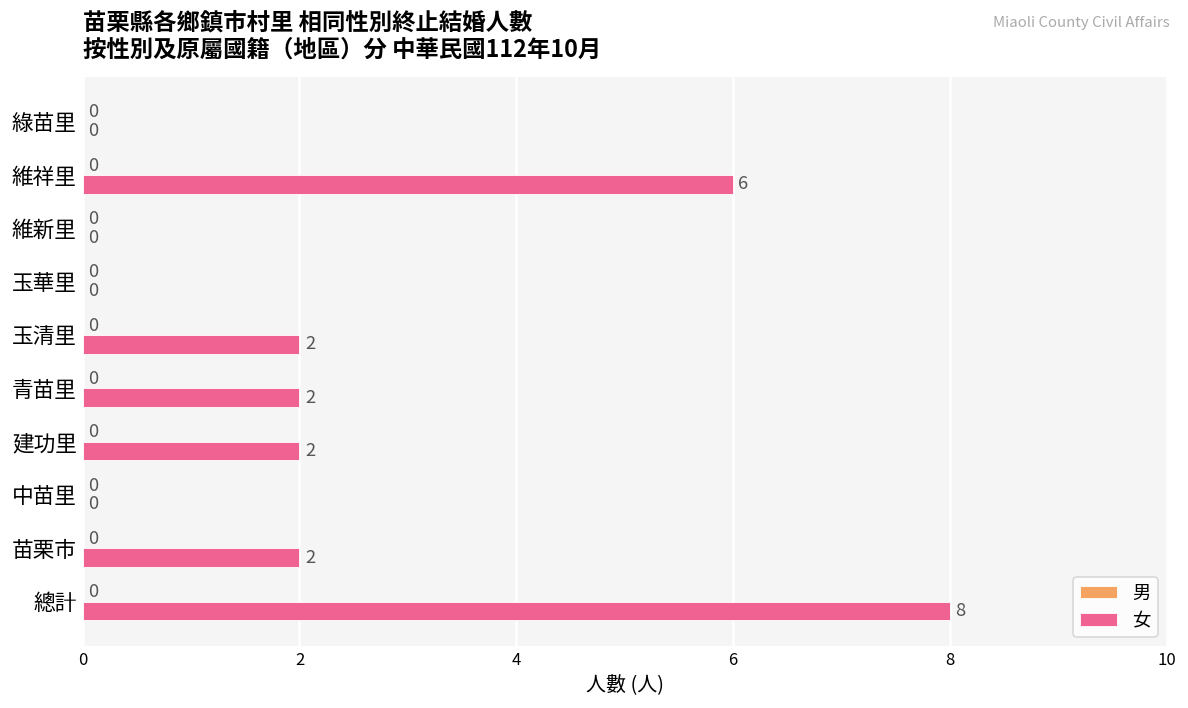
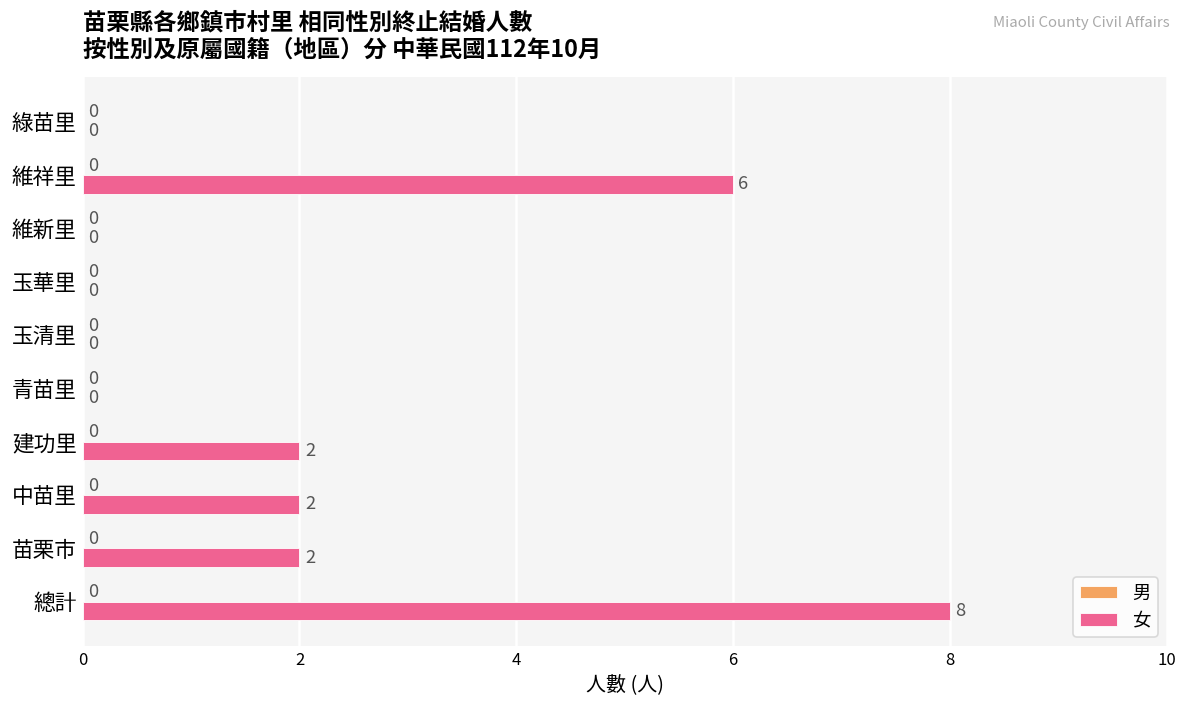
  {
    "男": {
      "綠苗里": 0,
      "維祥里": 0,
      "維新里": 0,
      "玉華里": 0,
      "玉清里": 0,
      "青苗里": 0,
      "建功里": 0,
      "中苗里": 0,
      "苗栗市": 0,
      "總計": 0
    },
    "女": {
      "綠苗里": 0,
      "維祥里": 6,
      "維新里": 0,
      "玉華里": 0,
-     "玉清里": 2,
-     "青苗里": 2,
+     "玉清里": 0,
+     "青苗里": 0,
      "建功里": 2,
-     "中苗里": 0,
+     "中苗里": 2,
      "苗栗市": 2,
      "總計": 8
    }
  }
